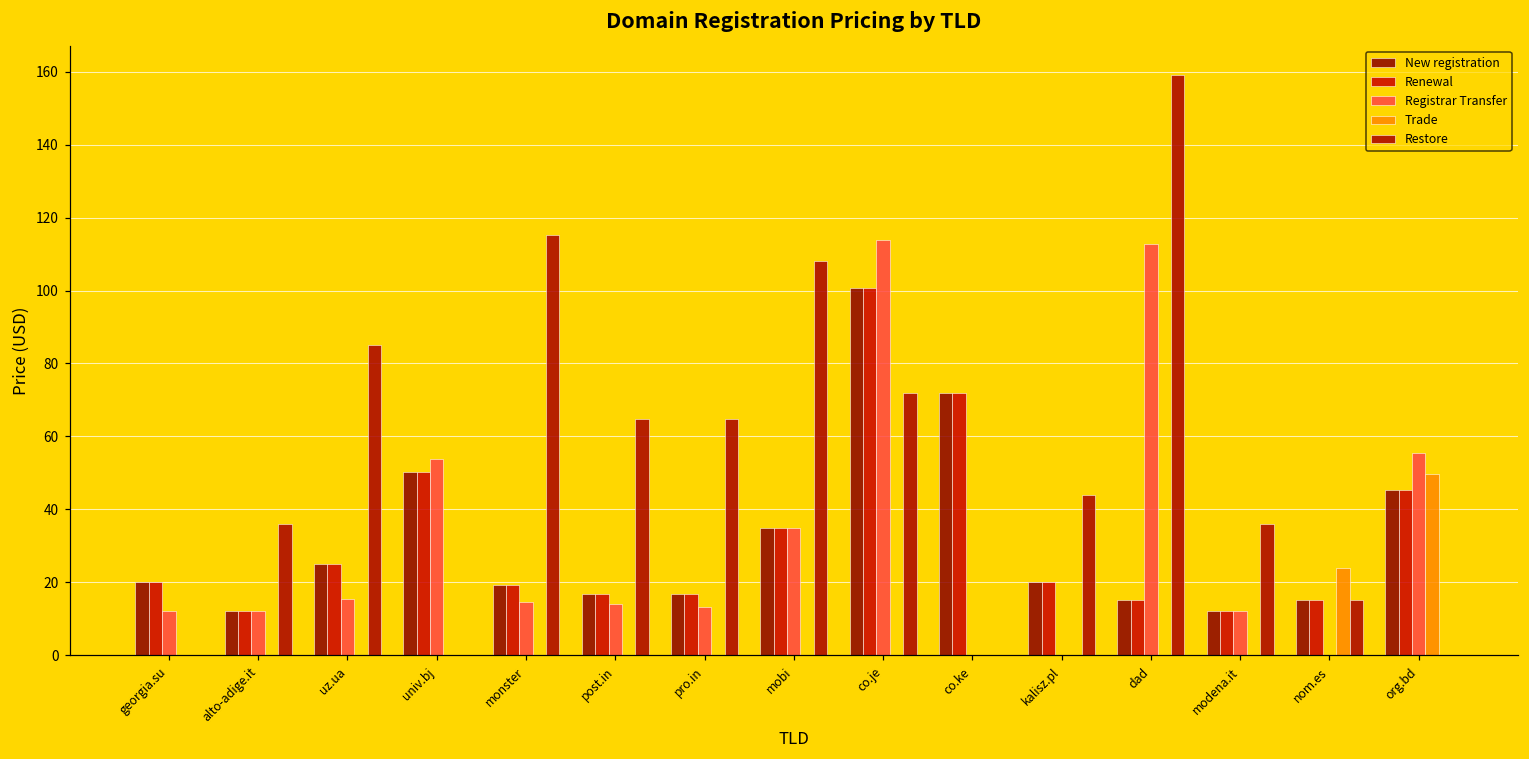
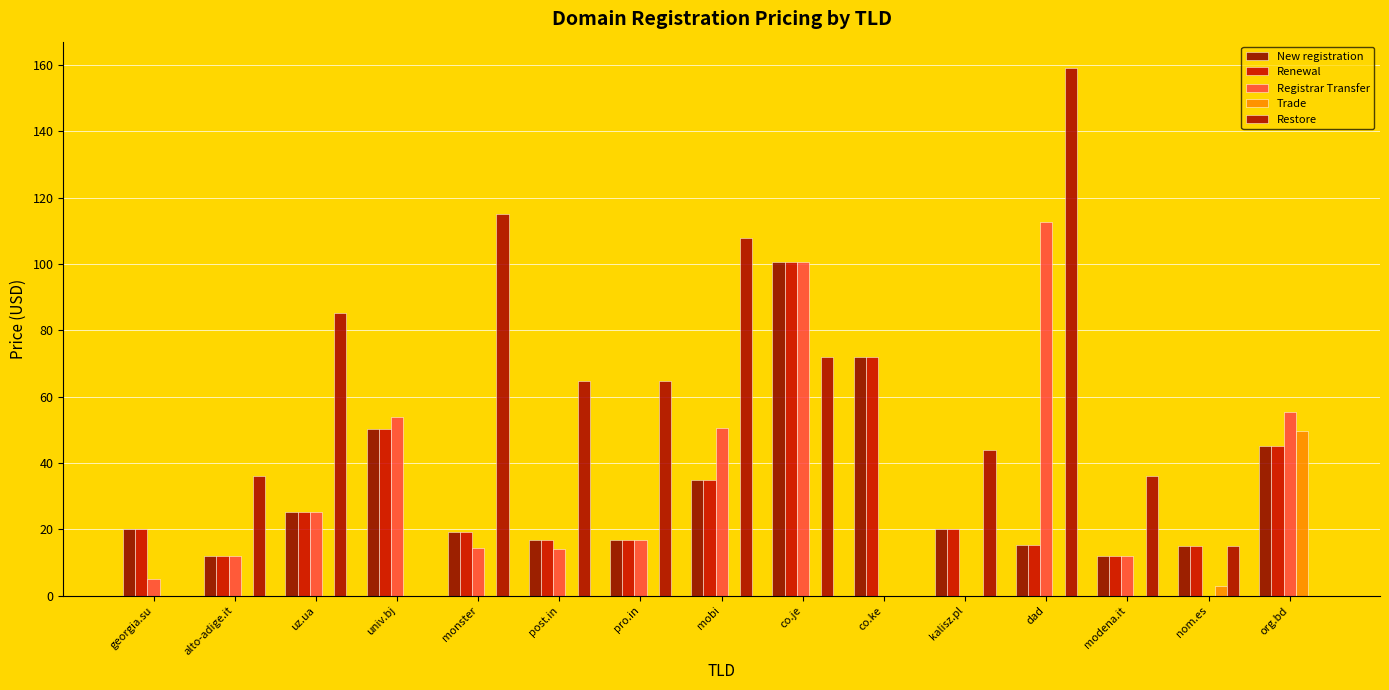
  {
    "Registrar Transfer": {
-     "georgia.su": 12,
+     "georgia.su": 5,
      "alto-adige.it": 12,
-     "uz.ua": 15,
+     "uz.ua": 25,
      "univ.bj": 54,
      "monster": 15,
      "post.in": 14,
-     "pro.in": 13,
-     "mobi": 35,
-     "co.je": 114,
+     "pro.in": 17,
+     "mobi": 51,
+     "co.je": 101,
      "co.ke": 0,
      "kalisz.pl": 0,
      "dad": 113,
      "modena.it": 12,
      "nom.es": 0,
      "org.bd": 55
    },
    "Trade": {
      "georgia.su": 0,
      "alto-adige.it": 0,
      "uz.ua": 0,
      "univ.bj": 0,
      "monster": 0,
      "post.in": 0,
      "pro.in": 0,
      "mobi": 0,
      "co.je": 0,
      "co.ke": 0,
      "kalisz.pl": 0,
      "dad": 0,
      "modena.it": 0,
-     "nom.es": 24,
+     "nom.es": 3,
      "org.bd": 50
    }
  }
